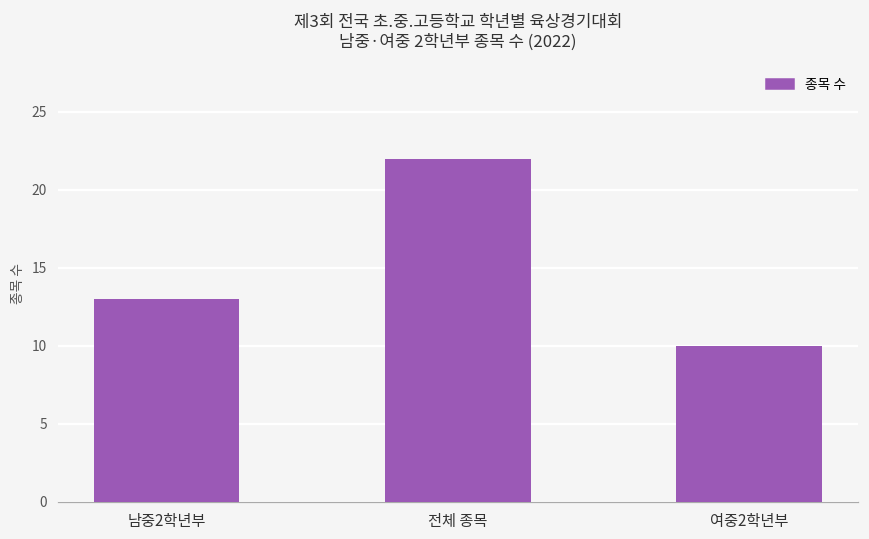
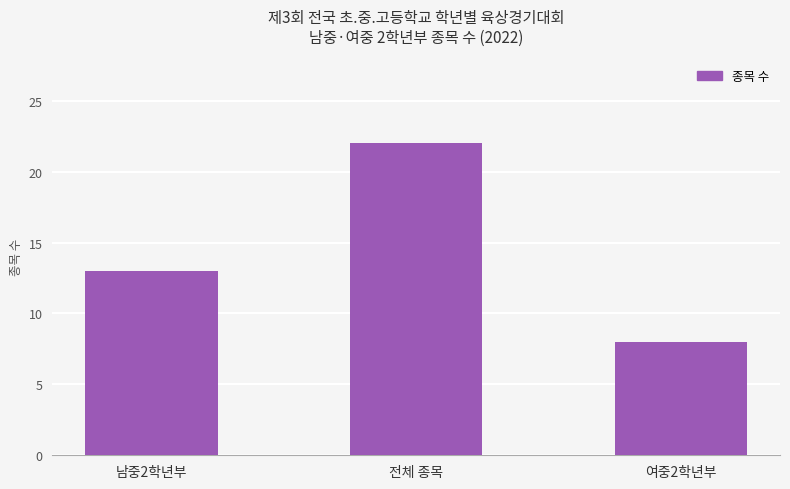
  {
    "남중2학년부": 13,
    "전체 종목": 22,
-   "여중2학년부": 10
+   "여중2학년부": 8
  }
